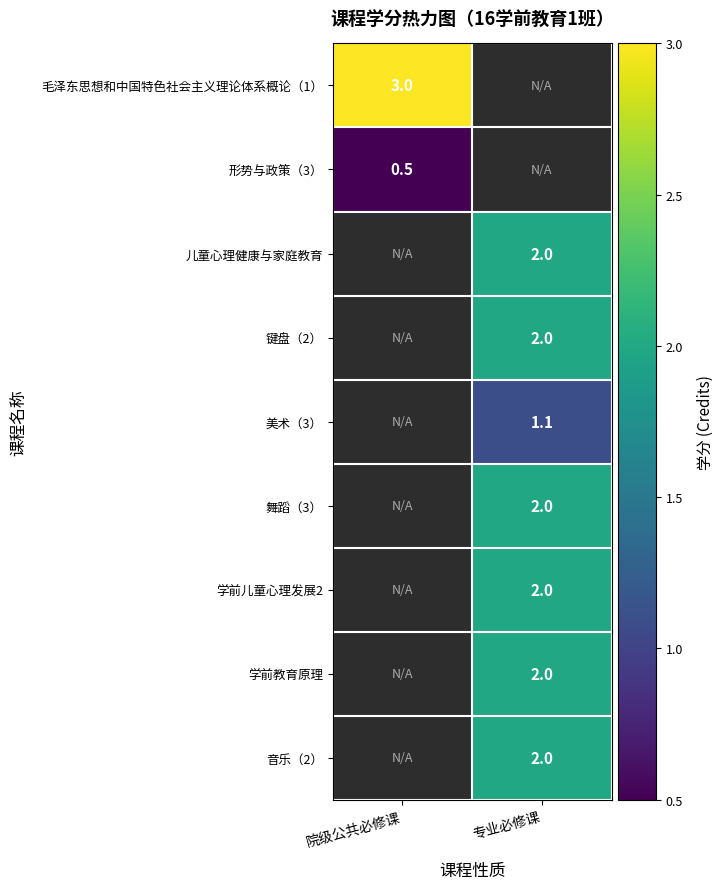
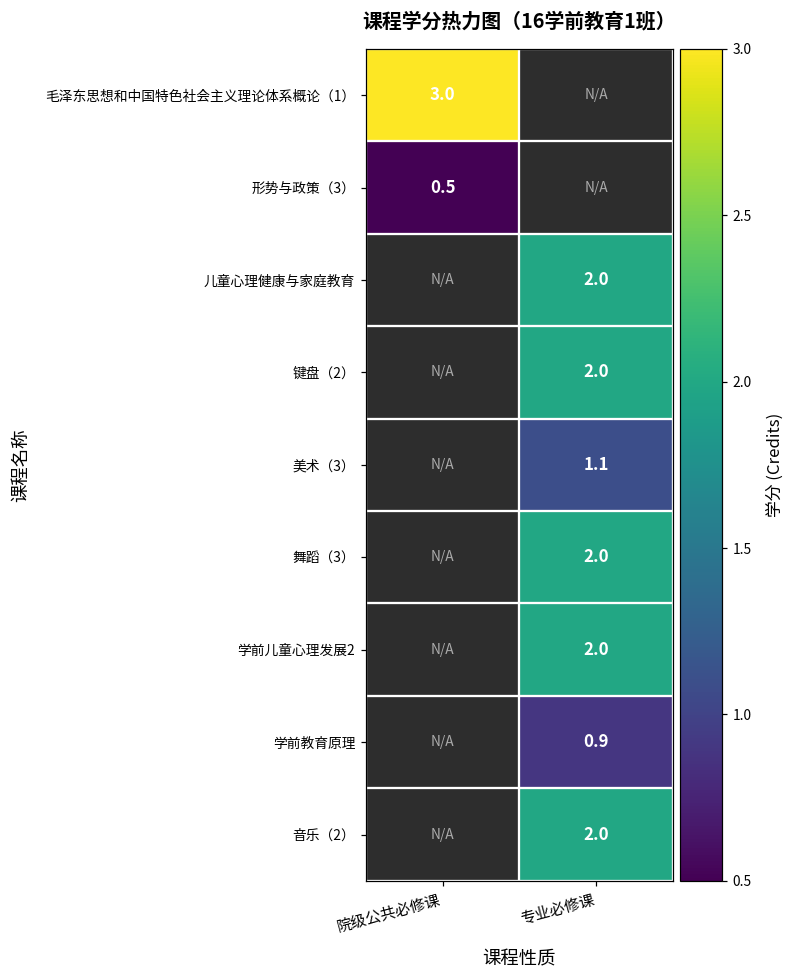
  {
    "毛泽东思想和中国特色社会主义理论体系概论（1）": {
      "院级公共必修课": 3.0
    },
    "形势与政策（3）": {
      "院级公共必修课": 0.5
    },
    "儿童心理健康与家庭教育": {
      "专业必修课": 2.0
    },
    "键盘（2）": {
      "专业必修课": 2.0
    },
    "美术（3）": {
      "专业必修课": 1.1
    },
    "舞蹈（3）": {
      "专业必修课": 2.0
    },
    "学前儿童心理发展2": {
      "专业必修课": 2.0
    },
    "学前教育原理": {
-     "专业必修课": 2.0
+     "专业必修课": 0.9
    },
    "音乐（2）": {
      "专业必修课": 2.0
    }
  }
